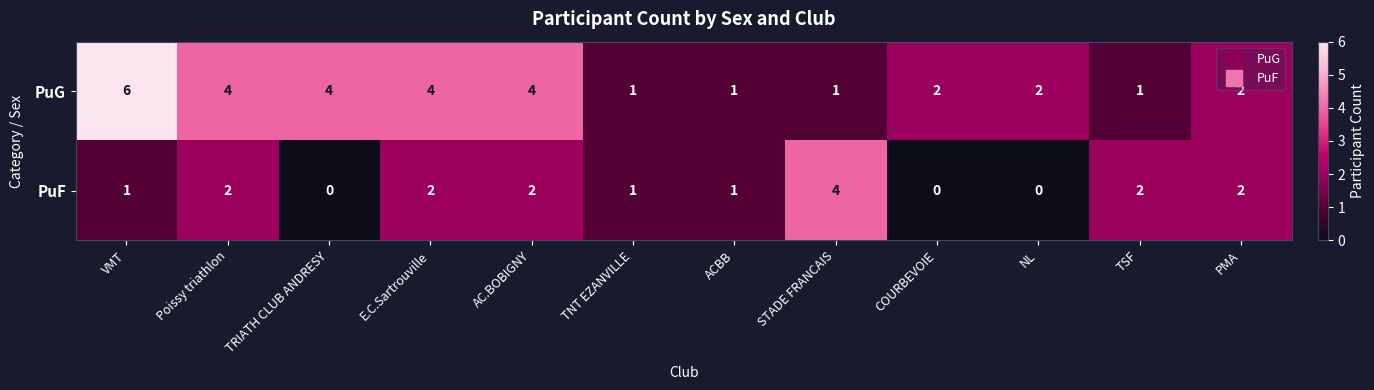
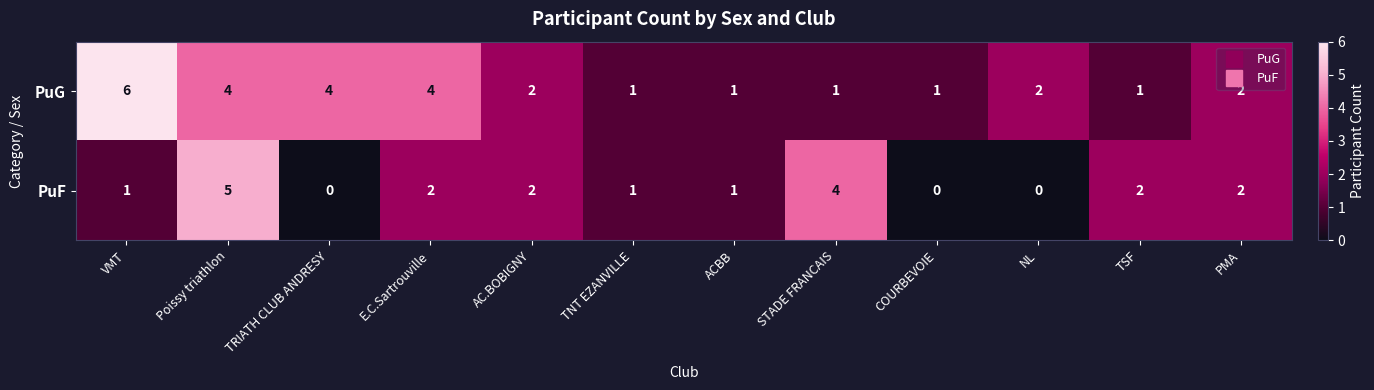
  {
    "PuG": {
      "VMT": 6,
      "Poissy triathlon": 4,
      "TRIATH CLUB ANDRESY": 4,
      "E.C.Sartrouville": 4,
-     "AC.BOBIGNY": 4,
+     "AC.BOBIGNY": 2,
      "TNT EZANVILLE": 1,
      "ACBB": 1,
      "STADE FRANCAIS": 1,
-     "COURBEVOIE": 2,
+     "COURBEVOIE": 1,
      "NL": 2,
      "TSF": 1
    },
    "PuF": {
      "VMT": 1,
-     "Poissy triathlon": 2,
+     "Poissy triathlon": 5,
      "TRIATH CLUB ANDRESY": 0,
      "E.C.Sartrouville": 2,
      "AC.BOBIGNY": 2,
      "TNT EZANVILLE": 1,
      "ACBB": 1,
      "STADE FRANCAIS": 4,
      "COURBEVOIE": 0,
      "NL": 0,
      "TSF": 2,
      "PMA": 2
    }
  }
